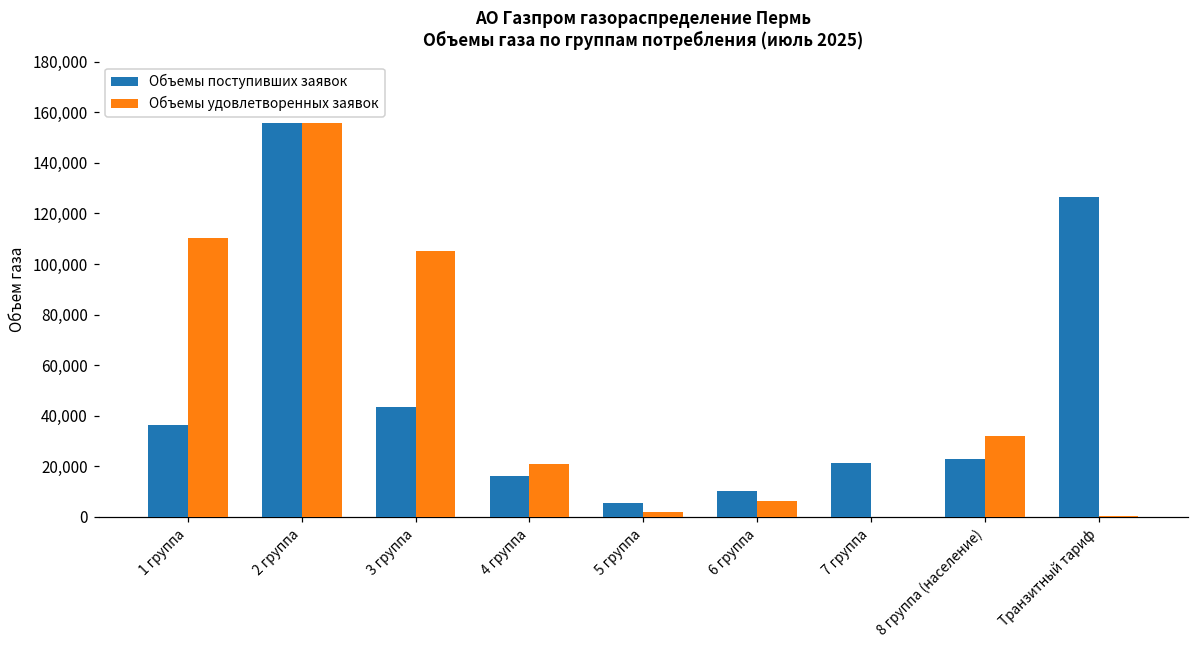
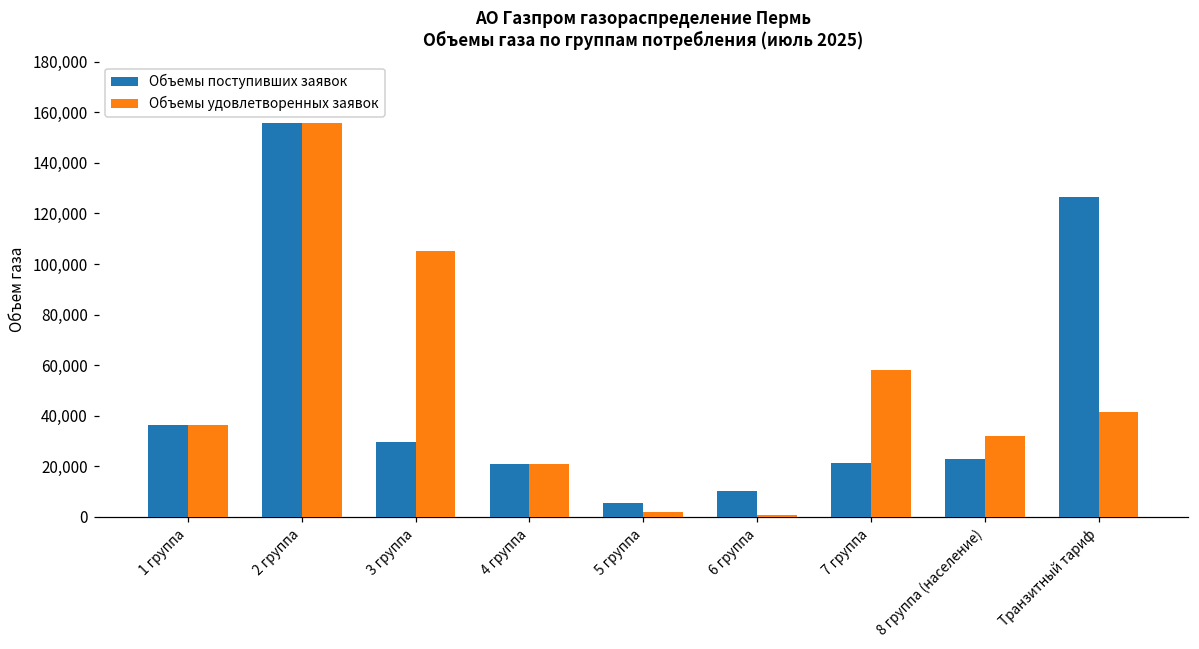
  {
    "Объемы поступивших заявок": {
      "1 группа": "36,000",
      "2 группа": "156,000",
-     "3 группа": "43,000",
-     "4 группа": "16,000",
+     "3 группа": "30,000",
+     "4 группа": "21,000",
      "5 группа": "5,000",
      "6 группа": "10,000",
      "7 группа": "21,000",
      "8 группа (население)": "23,000",
      "Транзитный тариф": "127,000"
    },
    "Объемы удовлетворенных заявок": {
-     "1 группа": "110,000",
+     "1 группа": "36,000",
      "2 группа": "156,000",
      "3 группа": "105,000",
      "4 группа": "21,000",
      "5 группа": "2,000",
-     "6 группа": "6,000",
-     "7 группа": "0",
+     "6 группа": "1,000",
+     "7 группа": "58,000",
      "8 группа (население)": "32,000",
-     "Транзитный тариф": "0"
+     "Транзитный тариф": "42,000"
    }
  }
